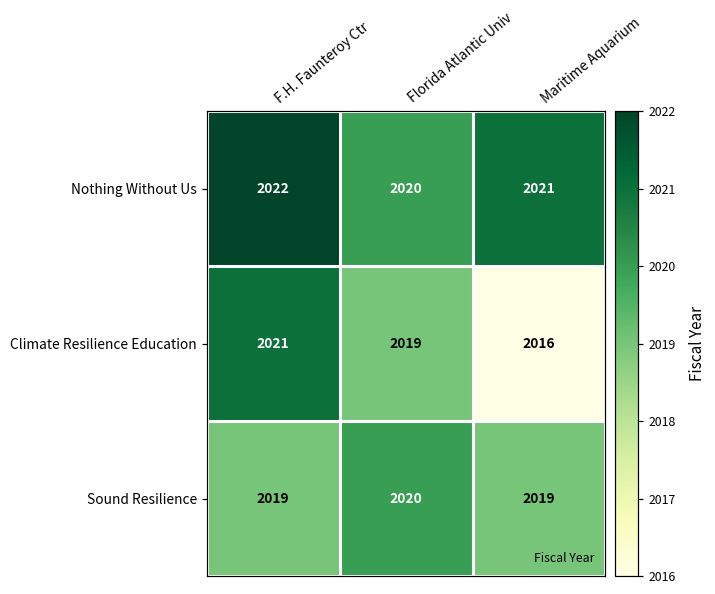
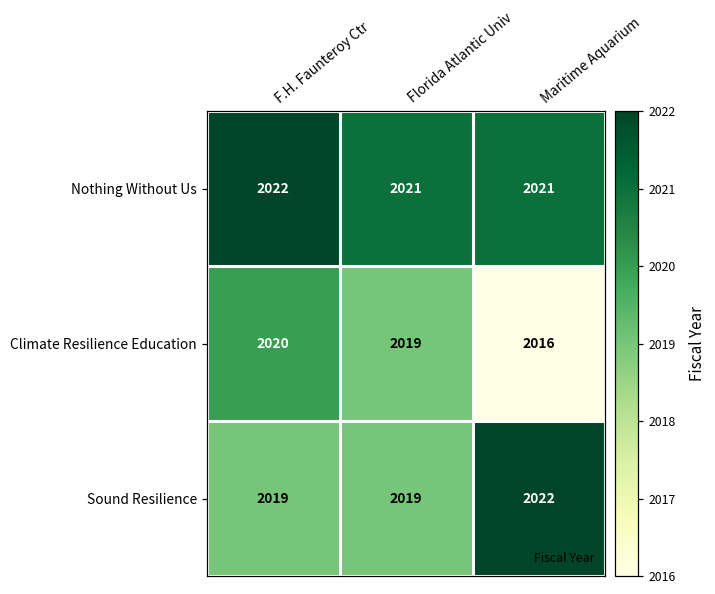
  {
    "Nothing Without Us": {
      "F.H. Faunteroy Ctr": 2022,
-     "Florida Atlantic Univ": 2020,
+     "Florida Atlantic Univ": 2021,
      "Maritime Aquarium": 2021
    },
    "Climate Resilience Education": {
-     "F.H. Faunteroy Ctr": 2021,
+     "F.H. Faunteroy Ctr": 2020,
      "Florida Atlantic Univ": 2019,
      "Maritime Aquarium": 2016
    },
    "Sound Resilience": {
      "F.H. Faunteroy Ctr": 2019,
-     "Florida Atlantic Univ": 2020,
-     "Maritime Aquarium": 2019
+     "Florida Atlantic Univ": 2019,
+     "Maritime Aquarium": 2022
    }
  }
